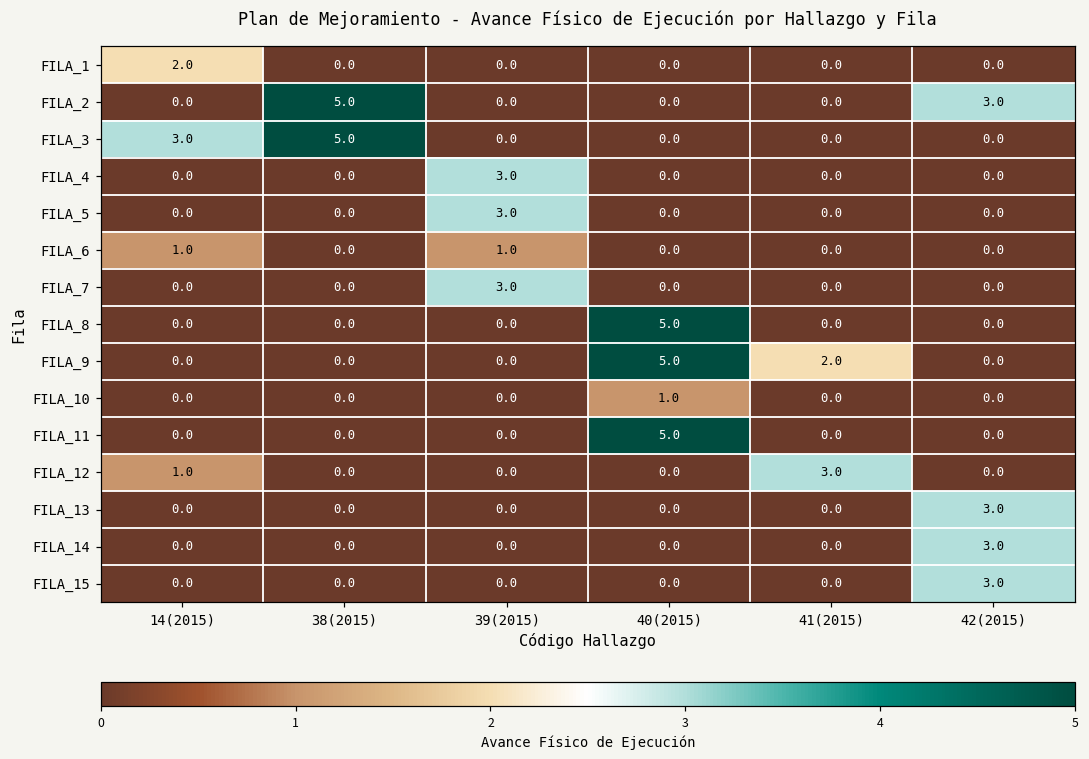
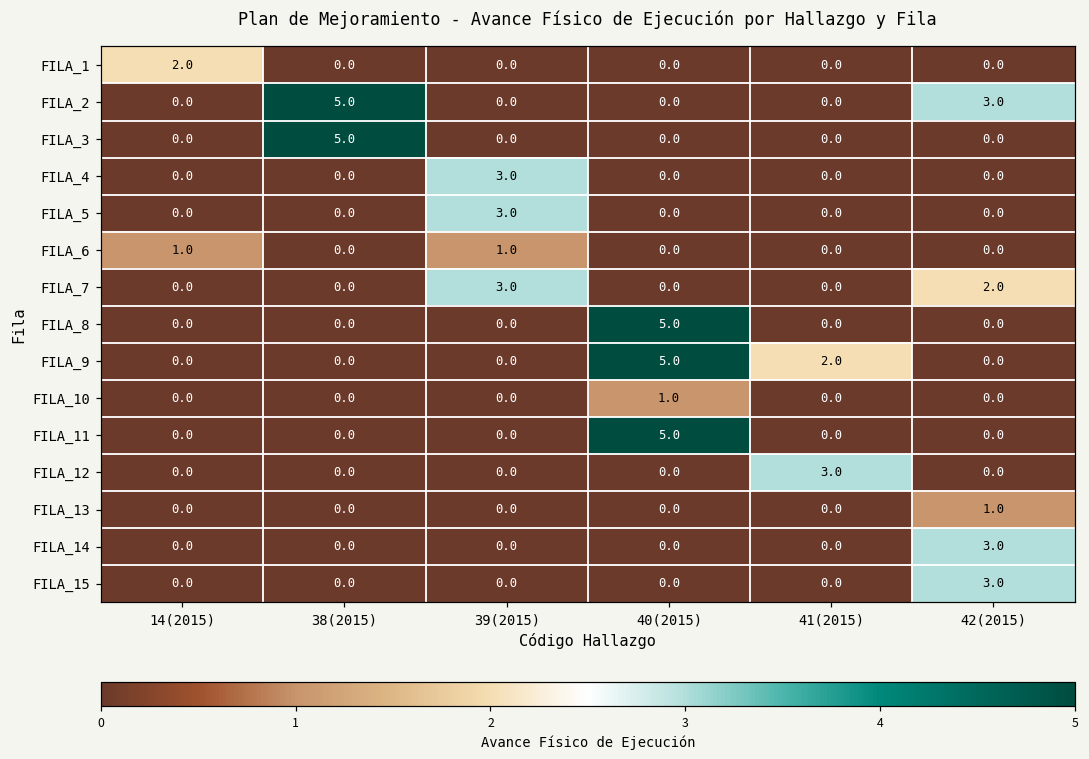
  {
    "FILA_1": {
      "14(2015)": 2.0,
      "38(2015)": 0.0,
      "39(2015)": 0.0,
      "40(2015)": 0.0,
      "41(2015)": 0.0,
      "42(2015)": 0.0
    },
    "FILA_2": {
      "14(2015)": 0.0,
      "38(2015)": 5.0,
      "39(2015)": 0.0,
      "40(2015)": 0.0,
      "41(2015)": 0.0,
      "42(2015)": 3.0
    },
    "FILA_3": {
-     "14(2015)": 3.0,
+     "14(2015)": 0.0,
      "38(2015)": 5.0,
      "39(2015)": 0.0,
      "40(2015)": 0.0,
      "41(2015)": 0.0,
      "42(2015)": 0.0
    },
    "FILA_4": {
      "14(2015)": 0.0,
      "38(2015)": 0.0,
      "39(2015)": 3.0,
      "40(2015)": 0.0,
      "41(2015)": 0.0,
      "42(2015)": 0.0
    },
    "FILA_5": {
      "14(2015)": 0.0,
      "38(2015)": 0.0,
      "39(2015)": 3.0,
      "40(2015)": 0.0,
      "41(2015)": 0.0,
      "42(2015)": 0.0
    },
    "FILA_6": {
      "14(2015)": 1.0,
      "38(2015)": 0.0,
      "39(2015)": 1.0,
      "40(2015)": 0.0,
      "41(2015)": 0.0,
      "42(2015)": 0.0
    },
    "FILA_7": {
      "14(2015)": 0.0,
      "38(2015)": 0.0,
      "39(2015)": 3.0,
      "40(2015)": 0.0,
      "41(2015)": 0.0,
-     "42(2015)": 0.0
+     "42(2015)": 2.0
    },
    "FILA_8": {
      "14(2015)": 0.0,
      "38(2015)": 0.0,
      "39(2015)": 0.0,
      "40(2015)": 5.0,
      "41(2015)": 0.0,
      "42(2015)": 0.0
    },
    "FILA_9": {
      "14(2015)": 0.0,
      "38(2015)": 0.0,
      "39(2015)": 0.0,
      "40(2015)": 5.0,
      "41(2015)": 2.0,
      "42(2015)": 0.0
    },
    "FILA_10": {
      "14(2015)": 0.0,
      "38(2015)": 0.0,
      "39(2015)": 0.0,
      "40(2015)": 1.0,
      "41(2015)": 0.0,
      "42(2015)": 0.0
    },
    "FILA_11": {
      "14(2015)": 0.0,
      "38(2015)": 0.0,
      "39(2015)": 0.0,
      "40(2015)": 5.0,
      "41(2015)": 0.0,
      "42(2015)": 0.0
    },
    "FILA_12": {
-     "14(2015)": 1.0,
+     "14(2015)": 0.0,
      "38(2015)": 0.0,
      "39(2015)": 0.0,
      "40(2015)": 0.0,
      "41(2015)": 3.0,
      "42(2015)": 0.0
    },
    "FILA_13": {
      "14(2015)": 0.0,
      "38(2015)": 0.0,
      "39(2015)": 0.0,
      "40(2015)": 0.0,
      "41(2015)": 0.0,
-     "42(2015)": 3.0
+     "42(2015)": 1.0
    },
    "FILA_14": {
      "14(2015)": 0.0,
      "38(2015)": 0.0,
      "39(2015)": 0.0,
      "40(2015)": 0.0,
      "41(2015)": 0.0,
      "42(2015)": 3.0
    },
    "FILA_15": {
      "14(2015)": 0.0,
      "38(2015)": 0.0,
      "39(2015)": 0.0,
      "40(2015)": 0.0,
      "41(2015)": 0.0,
      "42(2015)": 3.0
    }
  }
